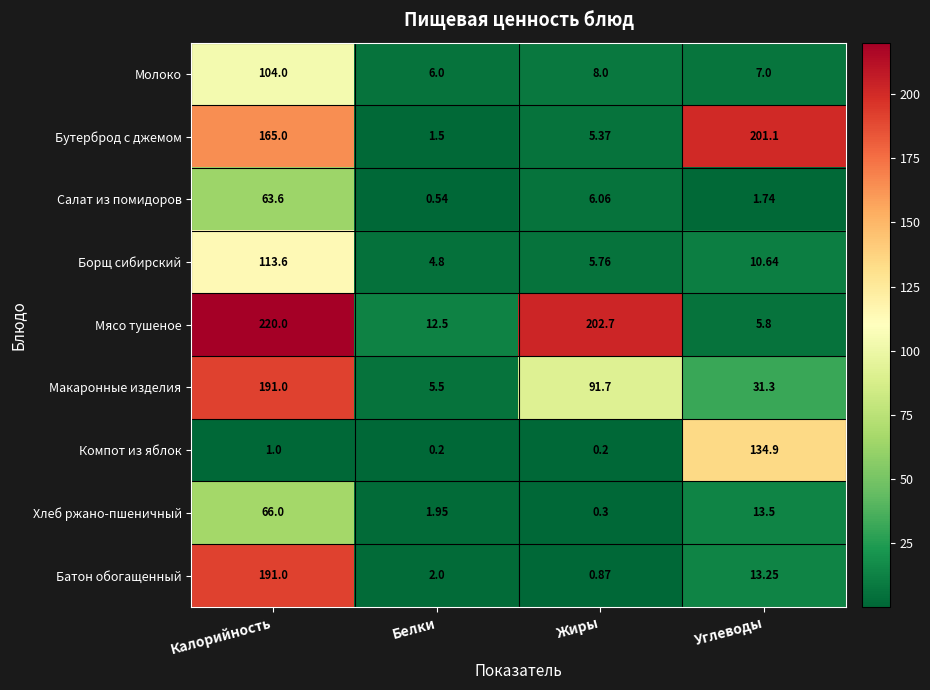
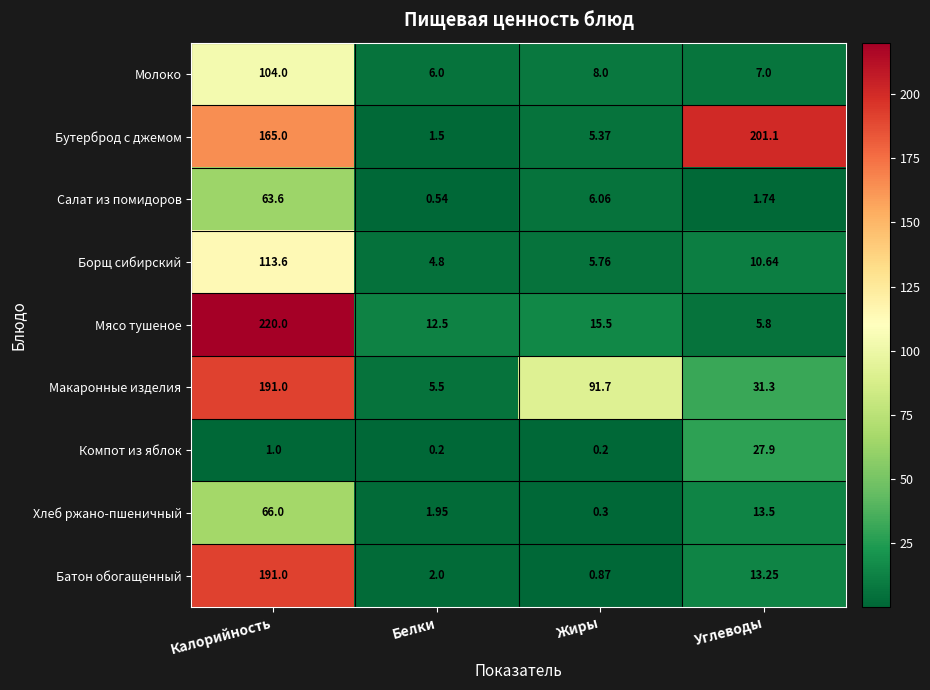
  {
    "Молоко": {
      "Калорийность": 104.0,
      "Белки": 6.0,
      "Жиры": 8.0,
      "Углеводы": 7.0
    },
    "Бутерброд с джемом": {
      "Калорийность": 165.0,
      "Белки": 1.5,
      "Жиры": 5.37,
      "Углеводы": 201.1
    },
    "Салат из помидоров": {
      "Калорийность": 63.6,
      "Белки": 0.54,
      "Жиры": 6.06,
      "Углеводы": 1.74
    },
    "Борщ сибирский": {
      "Калорийность": 113.6,
      "Белки": 4.8,
      "Жиры": 5.76,
      "Углеводы": 10.64
    },
    "Мясо тушеное": {
      "Калорийность": 220.0,
      "Белки": 12.5,
-     "Жиры": 202.7,
+     "Жиры": 15.5,
      "Углеводы": 5.8
    },
    "Макаронные изделия": {
      "Калорийность": 191.0,
      "Белки": 5.5,
      "Жиры": 91.7,
      "Углеводы": 31.3
    },
    "Компот из яблок": {
      "Калорийность": 1.0,
      "Белки": 0.2,
      "Жиры": 0.2,
-     "Углеводы": 134.9
+     "Углеводы": 27.9
    },
    "Хлеб ржано-пшеничный": {
      "Калорийность": 66.0,
      "Белки": 1.95,
      "Жиры": 0.3,
      "Углеводы": 13.5
    },
    "Батон обогащенный": {
      "Калорийность": 191.0,
      "Белки": 2.0,
      "Жиры": 0.87,
      "Углеводы": 13.25
    }
  }
